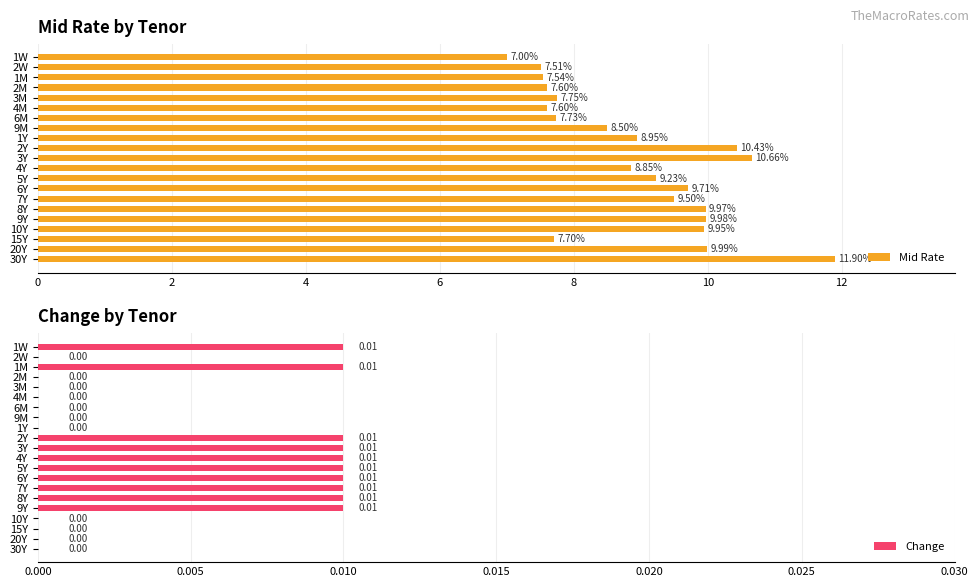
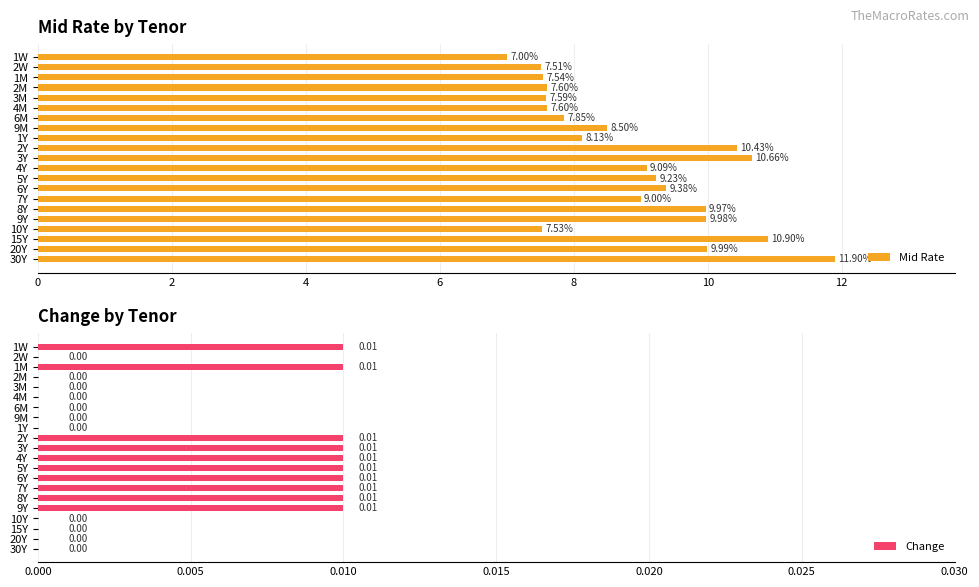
  {
    "Mid Rate by Tenor": {
      "1W": "7.00%",
      "2W": "7.51%",
      "1M": "7.54%",
      "2M": "7.60%",
-     "3M": "7.75%",
+     "3M": "7.59%",
      "4M": "7.60%",
-     "6M": "7.73%",
+     "6M": "7.85%",
      "9M": "8.50%",
-     "1Y": "8.95%",
+     "1Y": "8.13%",
      "2Y": "10.43%",
      "3Y": "10.66%",
-     "4Y": "8.85%",
+     "4Y": "9.09%",
      "5Y": "9.23%",
-     "6Y": "9.71%",
-     "7Y": "9.50%",
+     "6Y": "9.38%",
+     "7Y": "9.00%",
      "8Y": "9.97%",
      "9Y": "9.98%",
-     "10Y": "9.95%",
-     "15Y": "7.70%",
+     "10Y": "7.53%",
+     "15Y": "10.90%",
      "20Y": "9.99%",
      "30Y": "11.90%"
    },
    "Change by Tenor": {
      "1W": "0.01",
      "1M": "0.01",
      "2Y": "0.01",
      "3Y": "0.01",
      "4Y": "0.01",
      "5Y": "0.01",
      "6Y": "0.01",
      "7Y": "0.01",
      "8Y": "0.01",
      "9Y": "0.01"
    }
  }
